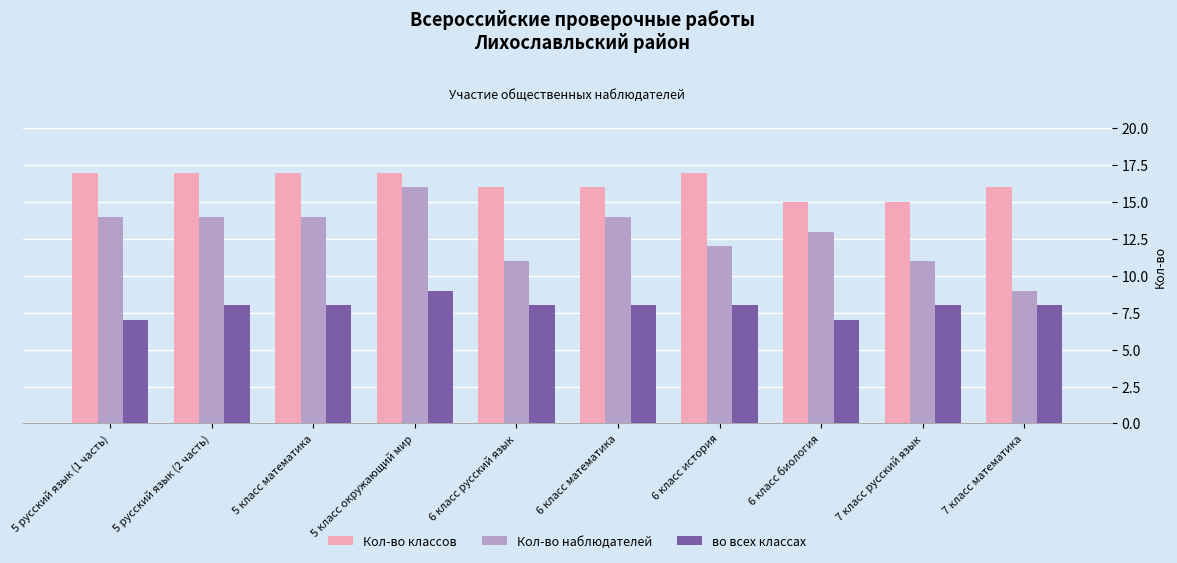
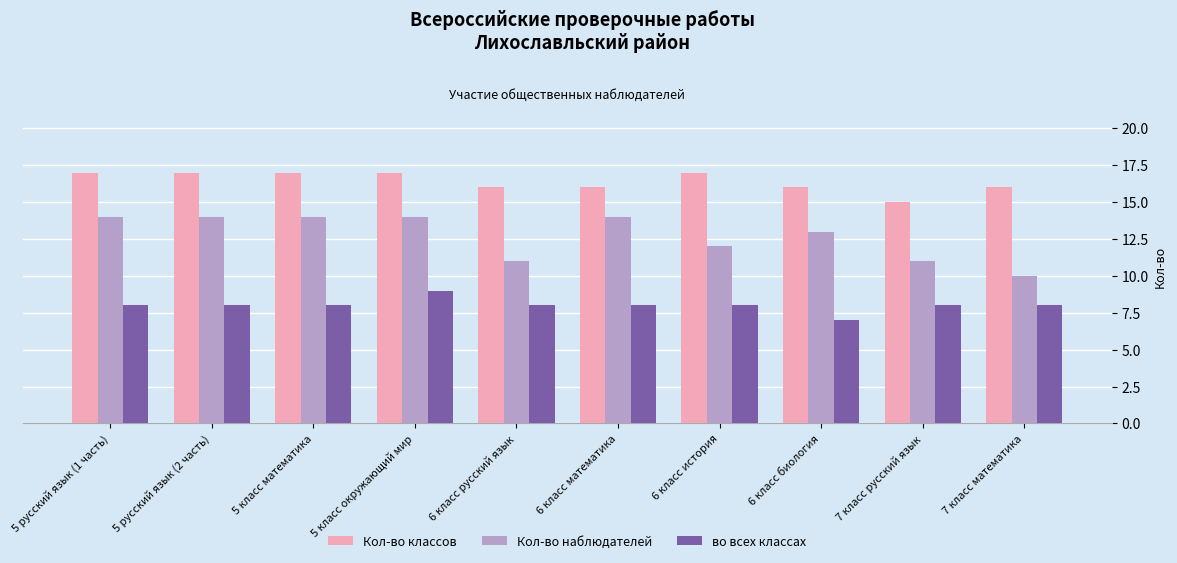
  {
    "Кол-во классов": {
      "5 русский язык (1 часть)": 17,
      "5 русский язык (2 часть)": 17,
      "5 класс математика": 17,
      "5 класс окружающий мир": 17,
      "6 класс русский язык": 16,
      "6 класс математика": 16,
      "6 класс история": 17,
-     "6 класс биология": 15,
+     "6 класс биология": 16,
      "7 класс русский язык": 15,
      "7 класс математика": 16
    },
    "Кол-во наблюдателей": {
      "5 русский язык (1 часть)": 14,
      "5 русский язык (2 часть)": 14,
      "5 класс математика": 14,
-     "5 класс окружающий мир": 16,
+     "5 класс окружающий мир": 14,
      "6 класс русский язык": 11,
      "6 класс математика": 14,
      "6 класс история": 12,
      "6 класс биология": 13,
      "7 класс русский язык": 11,
-     "7 класс математика": 9
+     "7 класс математика": 10
    },
    "во всех классах": {
-     "5 русский язык (1 часть)": 7,
+     "5 русский язык (1 часть)": 8,
      "5 русский язык (2 часть)": 8,
      "5 класс математика": 8,
      "5 класс окружающий мир": 9,
      "6 класс русский язык": 8,
      "6 класс математика": 8,
      "6 класс история": 8,
      "6 класс биология": 7,
      "7 класс русский язык": 8,
      "7 класс математика": 8
    }
  }
